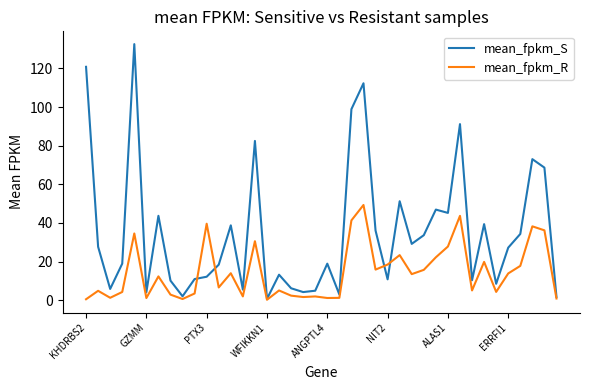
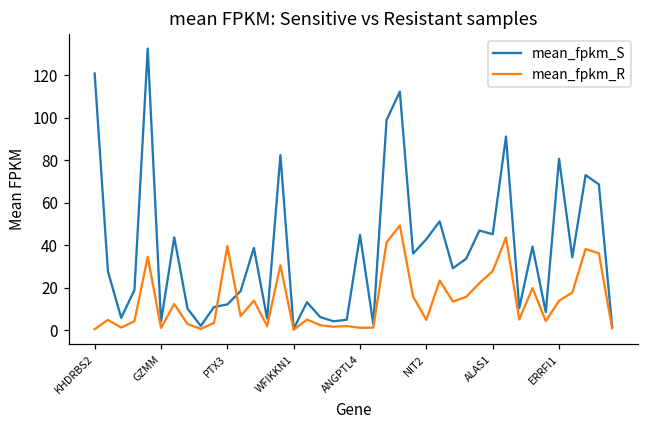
  {
    "mean_fpkm_S": {
      "KHDRBS2": 121,
      "GZMM": 4,
      "PTX3": 12,
-     "ANGPTL4": 19,
-     "NIT2": 11,
+     "ANGPTL4": 45,
+     "NIT2": 43,
      "ALAS1": 45,
-     "ERRFI1": 27
+     "ERRFI1": 81
    },
    "mean_fpkm_R": {
      "KHDRBS2": 1,
      "GZMM": 1,
      "PTX3": 40,
      "ANGPTL4": 1,
-     "NIT2": 18,
+     "NIT2": 5,
      "ALAS1": 28,
      "ERRFI1": 14
    }
  }
